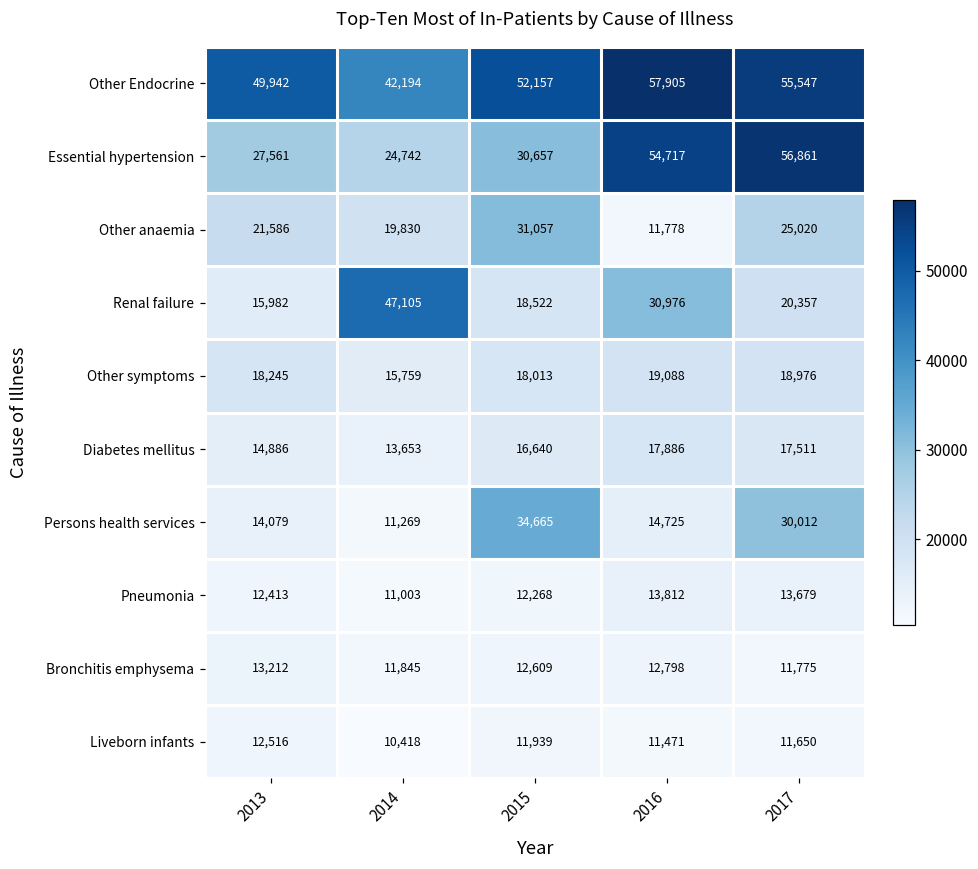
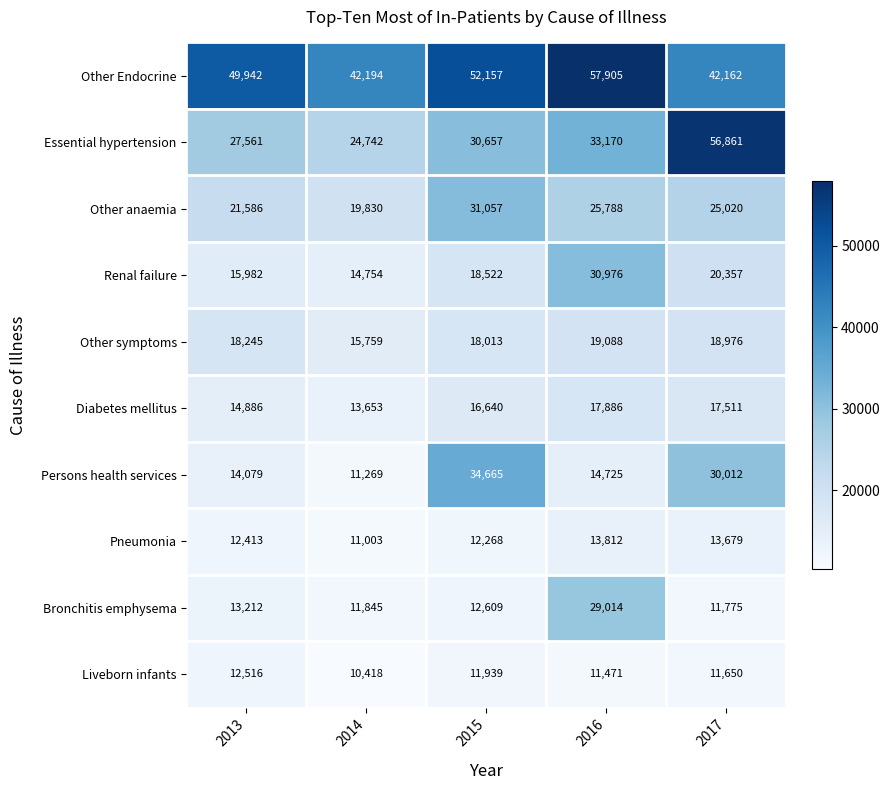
  {
    "Other Endocrine": {
      "2013": "49,942",
      "2014": "42,194",
      "2015": "52,157",
      "2016": "57,905",
-     "2017": "55,547"
+     "2017": "42,162"
    },
    "Essential hypertension": {
      "2013": "27,561",
      "2014": "24,742",
      "2015": "30,657",
-     "2016": "54,717",
+     "2016": "33,170",
      "2017": "56,861"
    },
    "Other anaemia": {
      "2013": "21,586",
      "2014": "19,830",
      "2015": "31,057",
-     "2016": "11,778",
+     "2016": "25,788",
      "2017": "25,020"
    },
    "Renal failure": {
      "2013": "15,982",
-     "2014": "47,105",
+     "2014": "14,754",
      "2015": "18,522",
      "2016": "30,976",
      "2017": "20,357"
    },
    "Other symptoms": {
      "2013": "18,245",
      "2014": "15,759",
      "2015": "18,013",
      "2016": "19,088",
      "2017": "18,976"
    },
    "Diabetes mellitus": {
      "2013": "14,886",
      "2014": "13,653",
      "2015": "16,640",
      "2016": "17,886",
      "2017": "17,511"
    },
    "Persons health services": {
      "2013": "14,079",
      "2014": "11,269",
      "2015": "34,665",
      "2016": "14,725",
      "2017": "30,012"
    },
    "Pneumonia": {
      "2013": "12,413",
      "2014": "11,003",
      "2015": "12,268",
      "2016": "13,812",
      "2017": "13,679"
    },
    "Bronchitis emphysema": {
      "2013": "13,212",
      "2014": "11,845",
      "2015": "12,609",
-     "2016": "12,798",
+     "2016": "29,014",
      "2017": "11,775"
    },
    "Liveborn infants": {
      "2013": "12,516",
      "2014": "10,418",
      "2015": "11,939",
      "2016": "11,471",
      "2017": "11,650"
    }
  }
